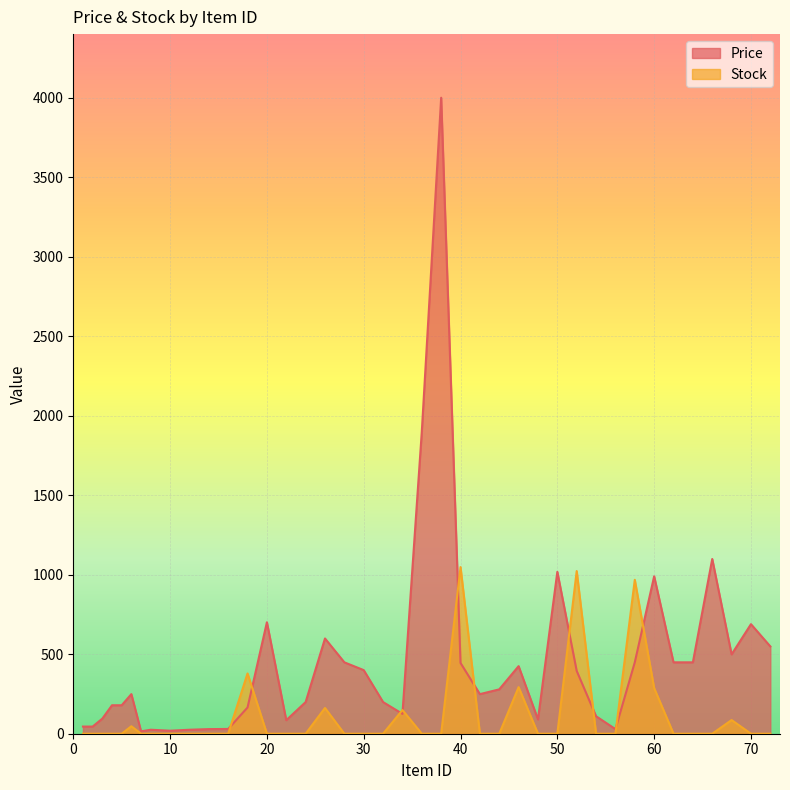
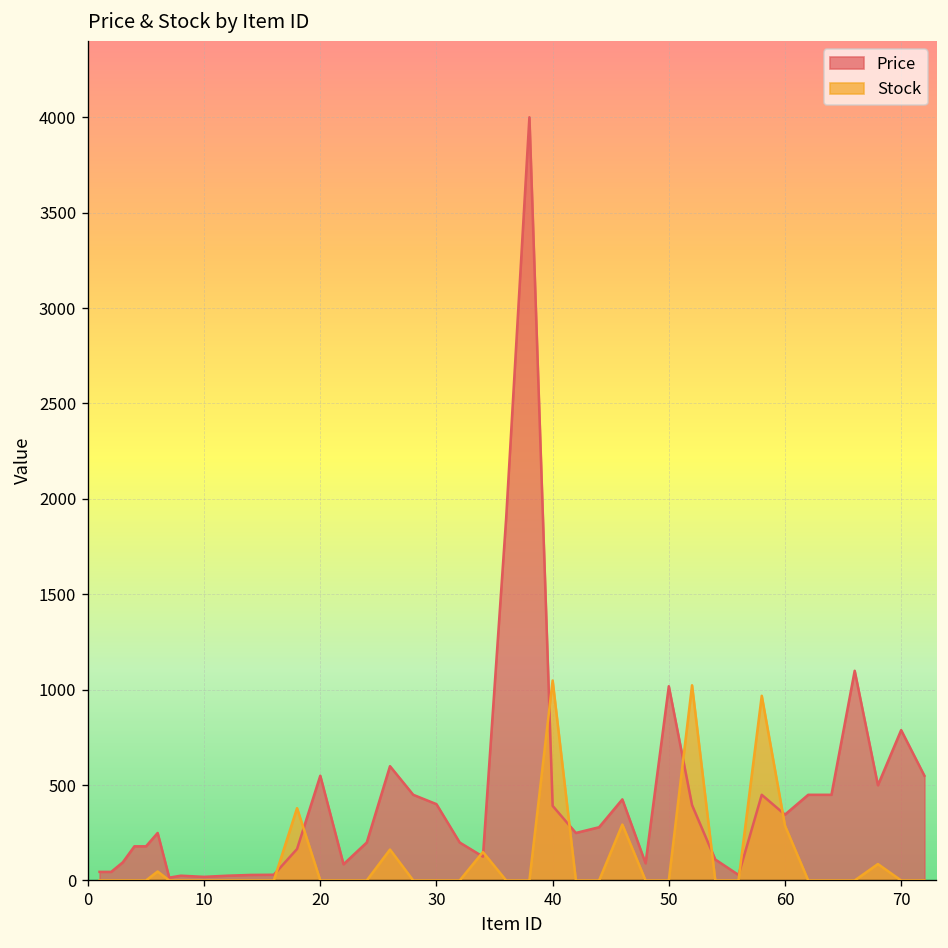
  {
    "Price": {
      "10": 20,
-     "20": 700,
+     "20": 550,
      "30": 400,
-     "40": 450,
+     "40": 390,
      "50": 1020,
-     "60": 990,
-     "70": 690
+     "60": 350,
+     "70": 790
    },
    "Stock": {
      "10": 0,
      "20": 0,
      "30": 0,
      "40": 1050,
      "50": 0,
      "60": 290,
      "70": 0
    }
  }
